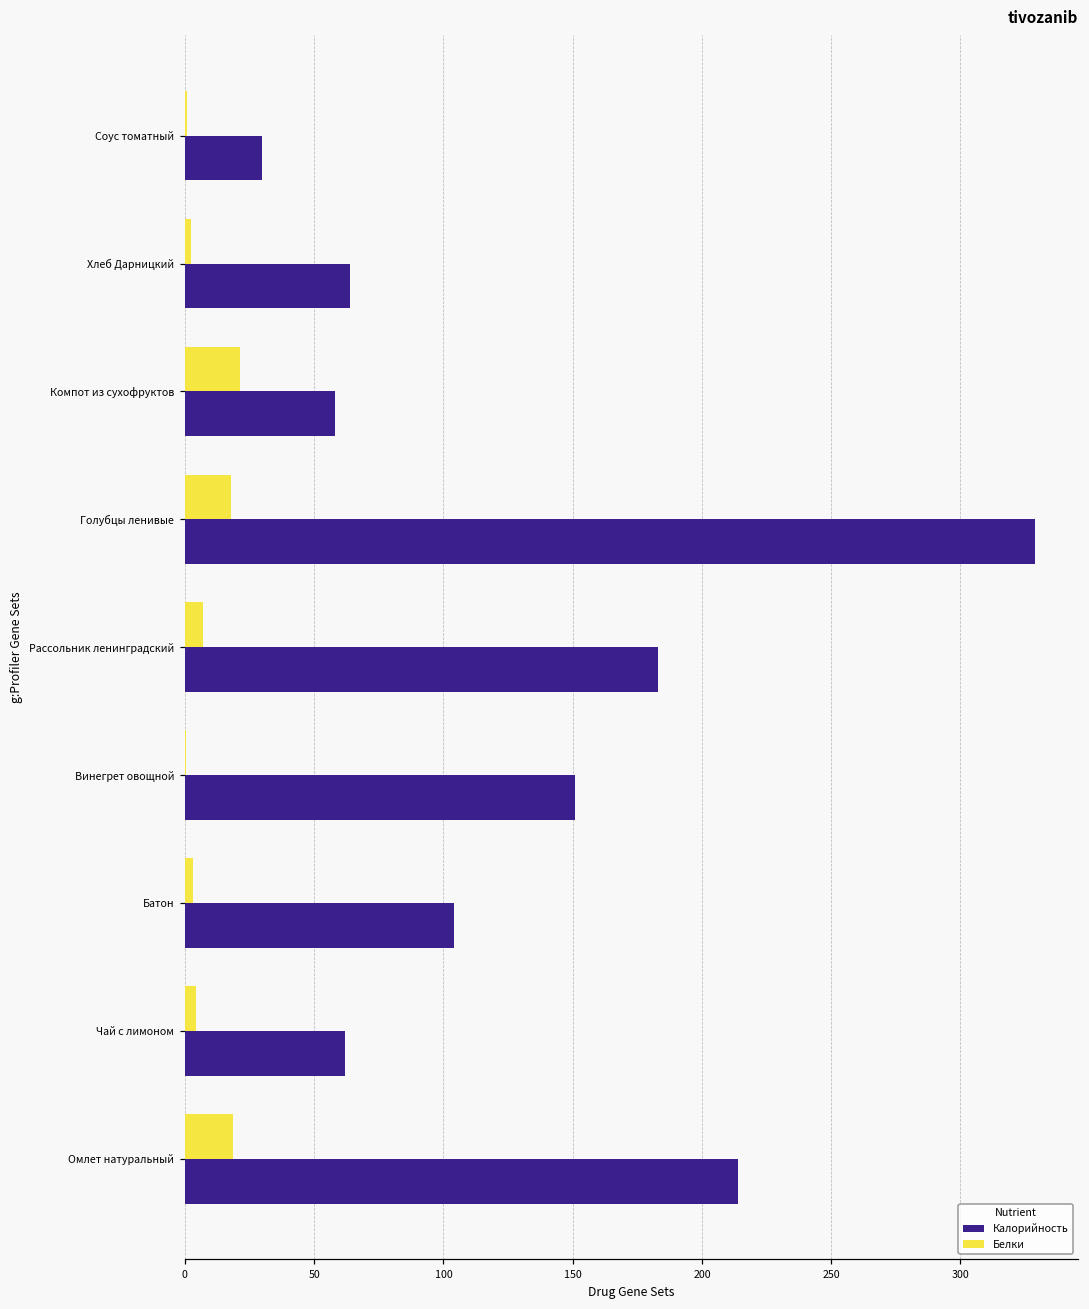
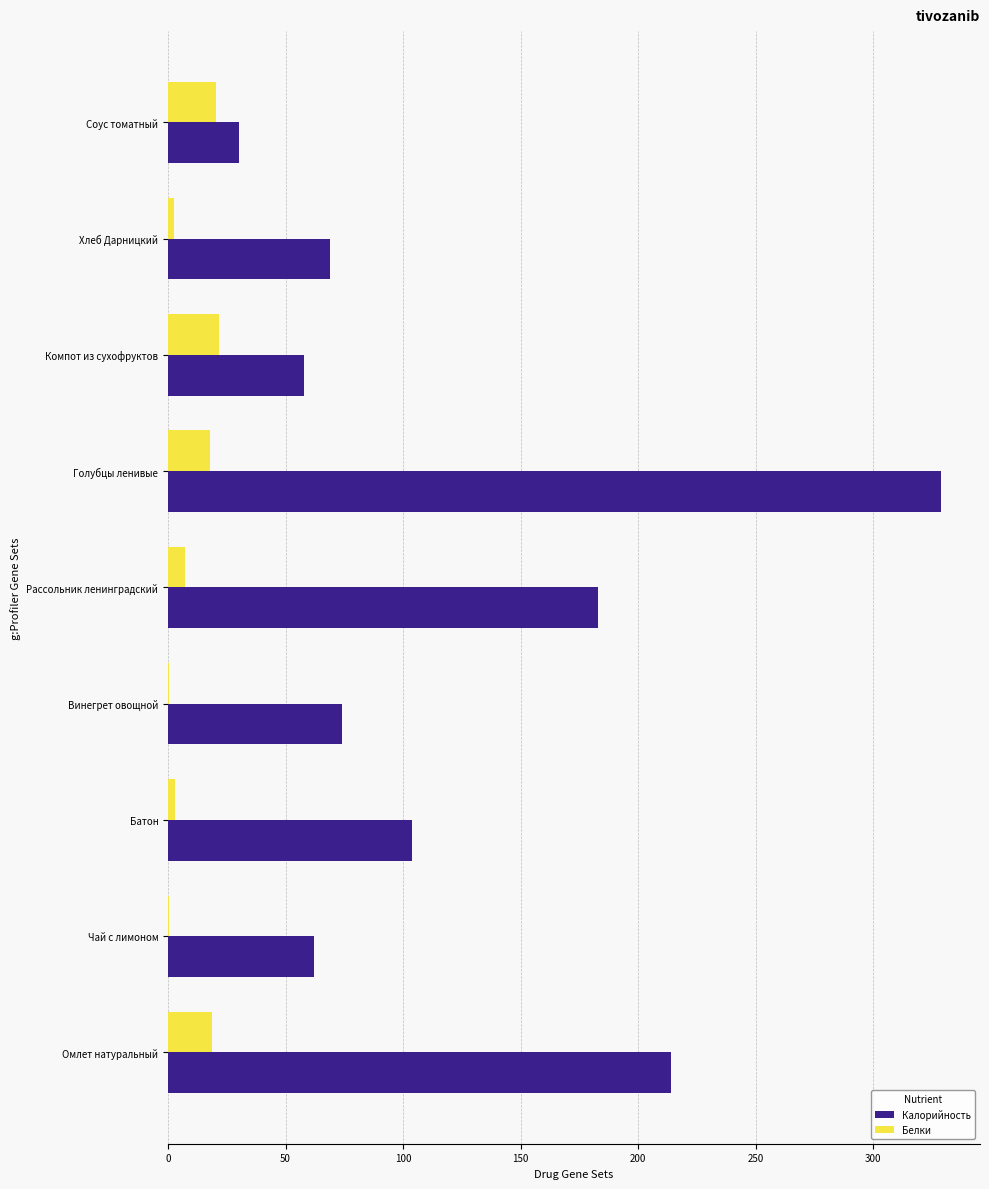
  {
    "Калорийность": {
      "Соус томатный": 30,
-     "Хлеб Дарницкий": 64,
+     "Хлеб Дарницкий": 69,
      "Компот из сухофруктов": 58,
      "Голубцы ленивые": 329,
      "Рассольник ленинградский": 183,
-     "Винегрет овощной": 151,
+     "Винегрет овощной": 74,
      "Батон": 104,
      "Чай с лимоном": 62,
      "Омлет натуральный": 214
    },
    "Белки": {
-     "Соус томатный": 1,
+     "Соус томатный": 20,
      "Хлеб Дарницкий": 2,
      "Компот из сухофруктов": 22,
      "Голубцы ленивые": 18,
      "Рассольник ленинградский": 7,
      "Батон": 3,
-     "Чай с лимоном": 4,
+     "Чай с лимоном": 0,
      "Омлет натуральный": 19
    }
  }
